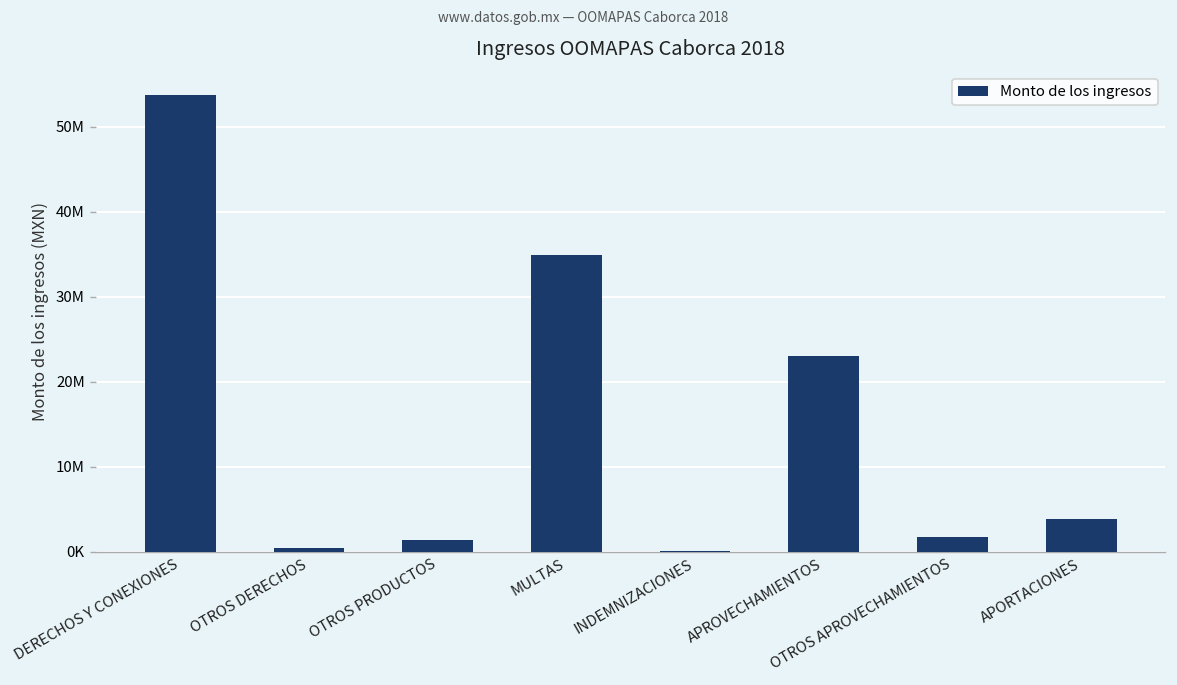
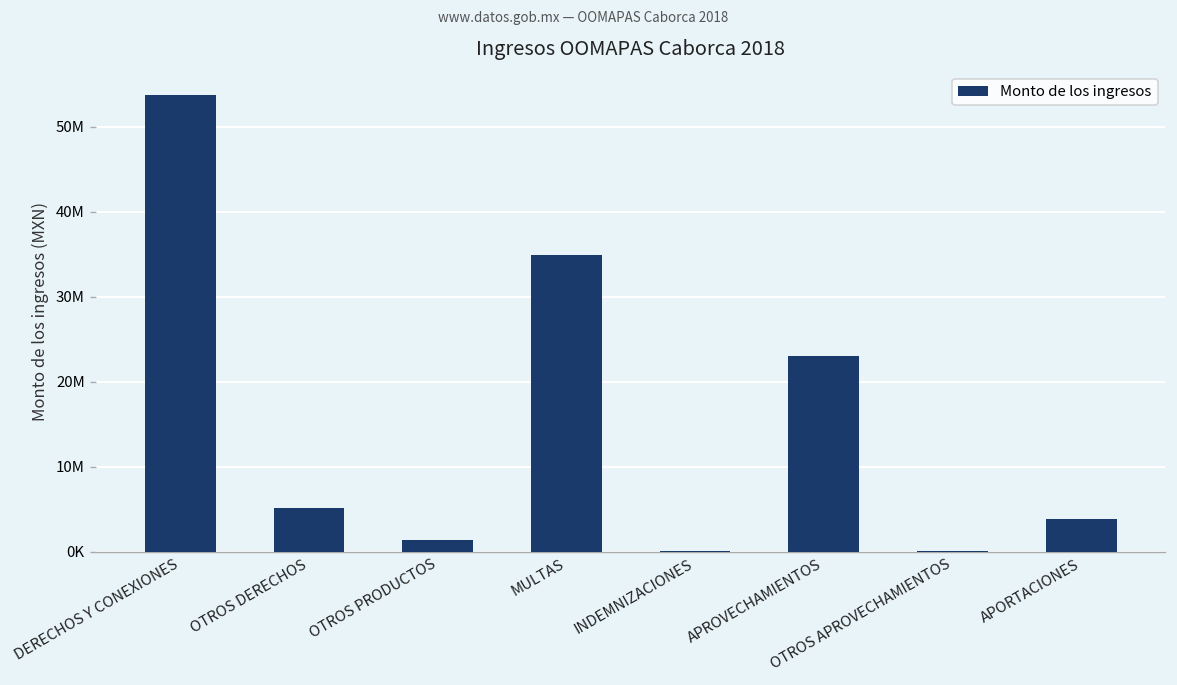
  {
    "DERECHOS Y CONEXIONES": 54000000,
-   "OTROS DERECHOS": 0,
+   "OTROS DERECHOS": 5000000,
    "OTROS PRODUCTOS": 1000000,
    "MULTAS": 35000000,
    "APROVECHAMIENTOS": 23000000,
-   "OTROS APROVECHAMIENTOS": 2000000,
+   "OTROS APROVECHAMIENTOS": 0,
    "APORTACIONES": 4000000
  }
